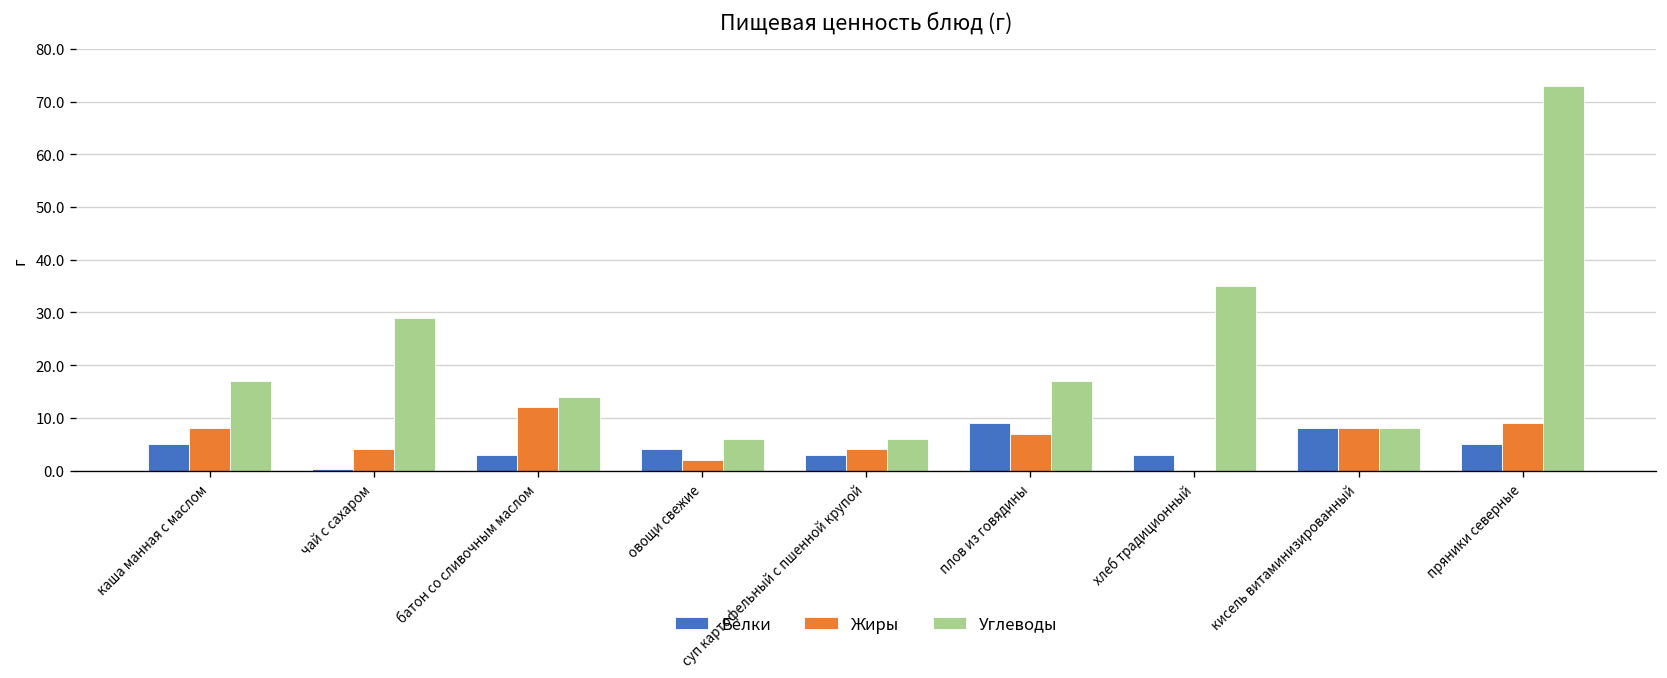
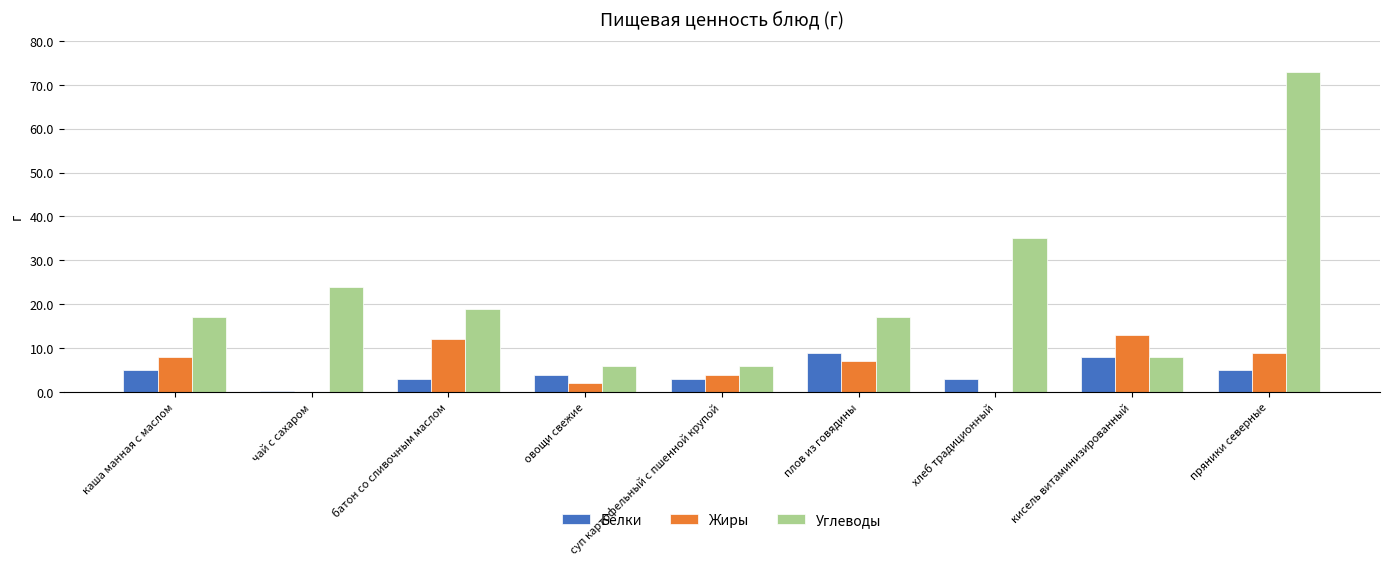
  {
    "Белки": {
      "каша манная с маслом": 5,
      "батон со сливочным маслом": 3,
      "овощи свежие": 4,
      "суп картофельный с пшенной крупой": 3,
      "плов из говядины": 9,
      "хлеб традиционный": 3,
      "кисель витаминизированный": 8,
      "пряники северные": 5
    },
    "Жиры": {
      "каша манная с маслом": 8,
-     "чай с сахаром": 4,
+     "чай с сахаром": 0,
      "батон со сливочным маслом": 12,
      "овощи свежие": 2,
      "суп картофельный с пшенной крупой": 4,
      "плов из говядины": 7,
      "хлеб традиционный": 0,
-     "кисель витаминизированный": 8,
+     "кисель витаминизированный": 13,
      "пряники северные": 9
    },
    "Углеводы": {
      "каша манная с маслом": 17,
-     "чай с сахаром": 29,
-     "батон со сливочным маслом": 14,
+     "чай с сахаром": 24,
+     "батон со сливочным маслом": 19,
      "овощи свежие": 6,
      "суп картофельный с пшенной крупой": 6,
      "плов из говядины": 17,
      "хлеб традиционный": 35,
      "кисель витаминизированный": 8,
      "пряники северные": 73
    }
  }
